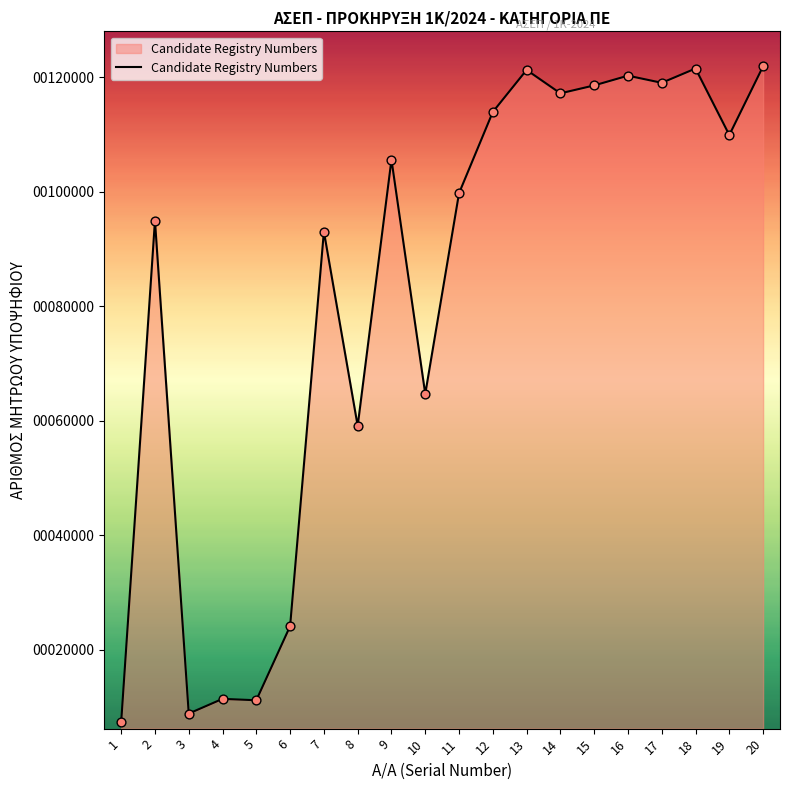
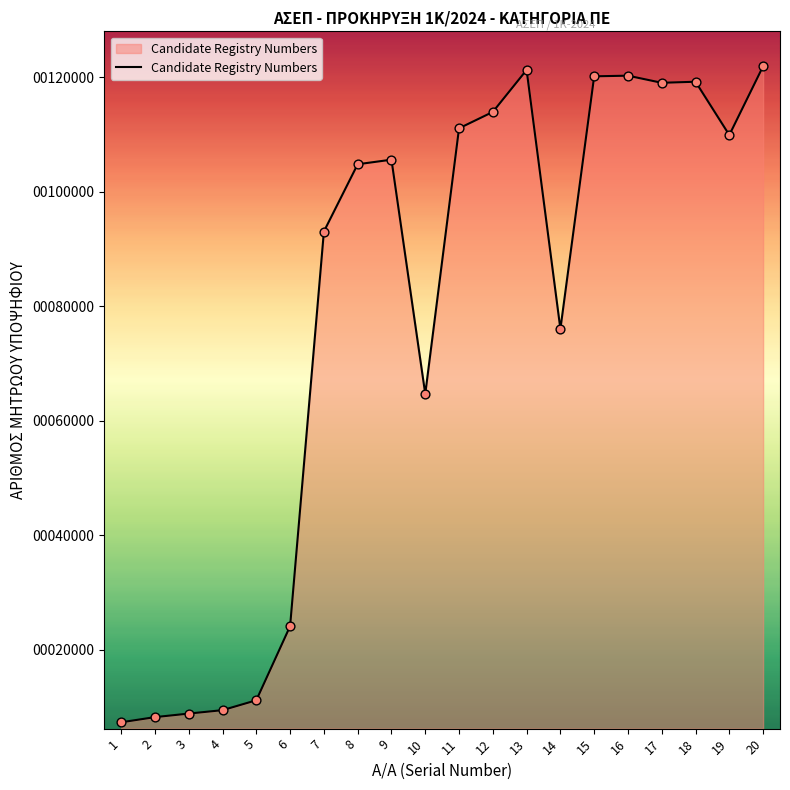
  {
    "1": 7000,
-   "2": 95000,
+   "2": 8000,
    "3": 9000,
-   "4": 11000,
+   "4": 9000,
    "5": 11000,
    "6": 24000,
    "7": 93000,
-   "8": 59000,
+   "8": 105000,
    "9": 106000,
    "10": 65000,
-   "11": 100000,
+   "11": 111000,
    "12": 114000,
    "13": 121000,
-   "14": 117000,
-   "15": 119000,
+   "14": 76000,
+   "15": 120000,
    "16": 120000,
    "17": 119000,
-   "18": 121000,
+   "18": 119000,
    "19": 110000,
    "20": 122000
  }
